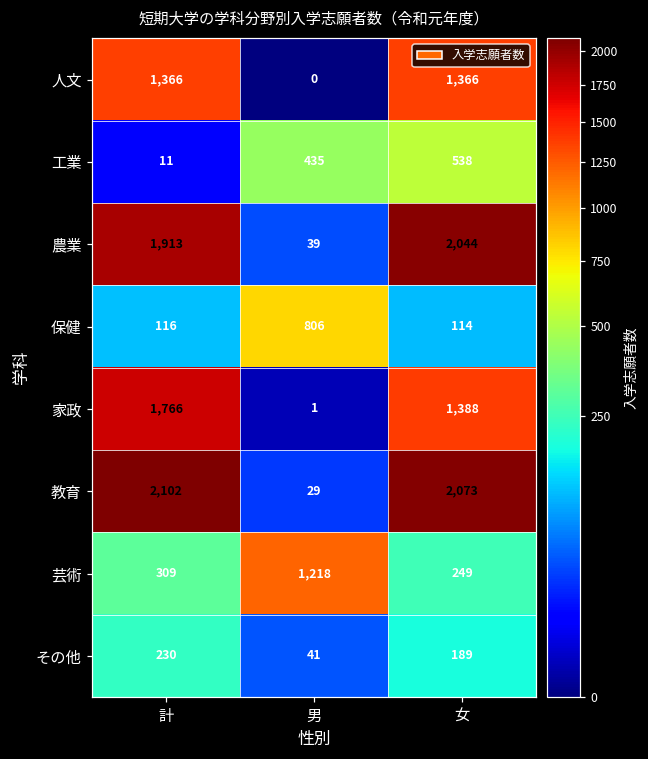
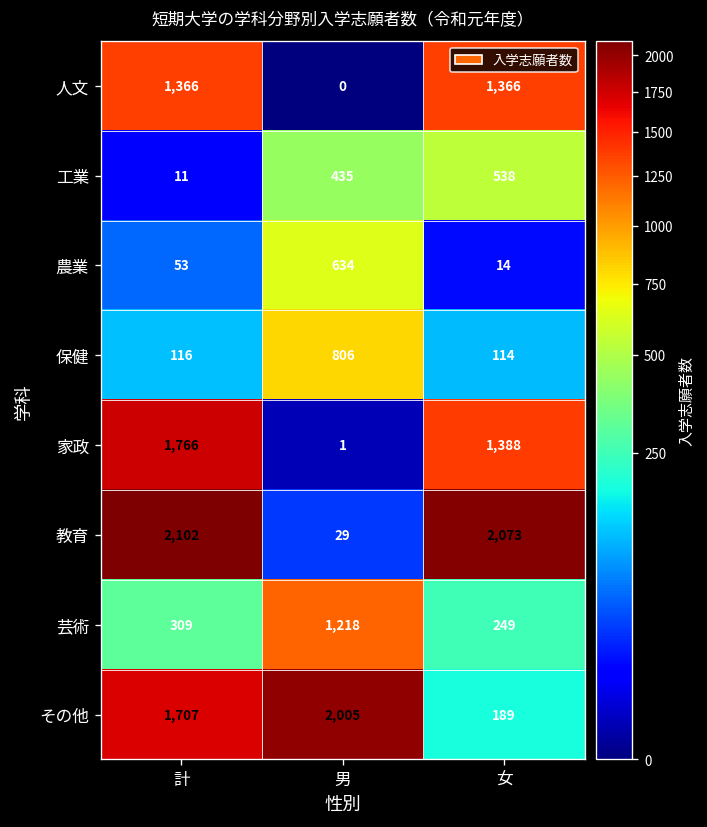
  {
    "人文": {
      "計": "1,366",
      "男": "0",
      "女": "1,366"
    },
    "工業": {
      "計": "11",
      "男": "435",
      "女": "538"
    },
    "農業": {
-     "計": "1,913",
-     "男": "39",
-     "女": "2,044"
+     "計": "53",
+     "男": "634",
+     "女": "14"
    },
    "保健": {
      "計": "116",
      "男": "806",
      "女": "114"
    },
    "家政": {
      "計": "1,766",
      "男": "1",
      "女": "1,388"
    },
    "教育": {
      "計": "2,102",
      "男": "29",
      "女": "2,073"
    },
    "芸術": {
      "計": "309",
      "男": "1,218",
      "女": "249"
    },
    "その他": {
-     "計": "230",
-     "男": "41",
+     "計": "1,707",
+     "男": "2,005",
      "女": "189"
    }
  }
